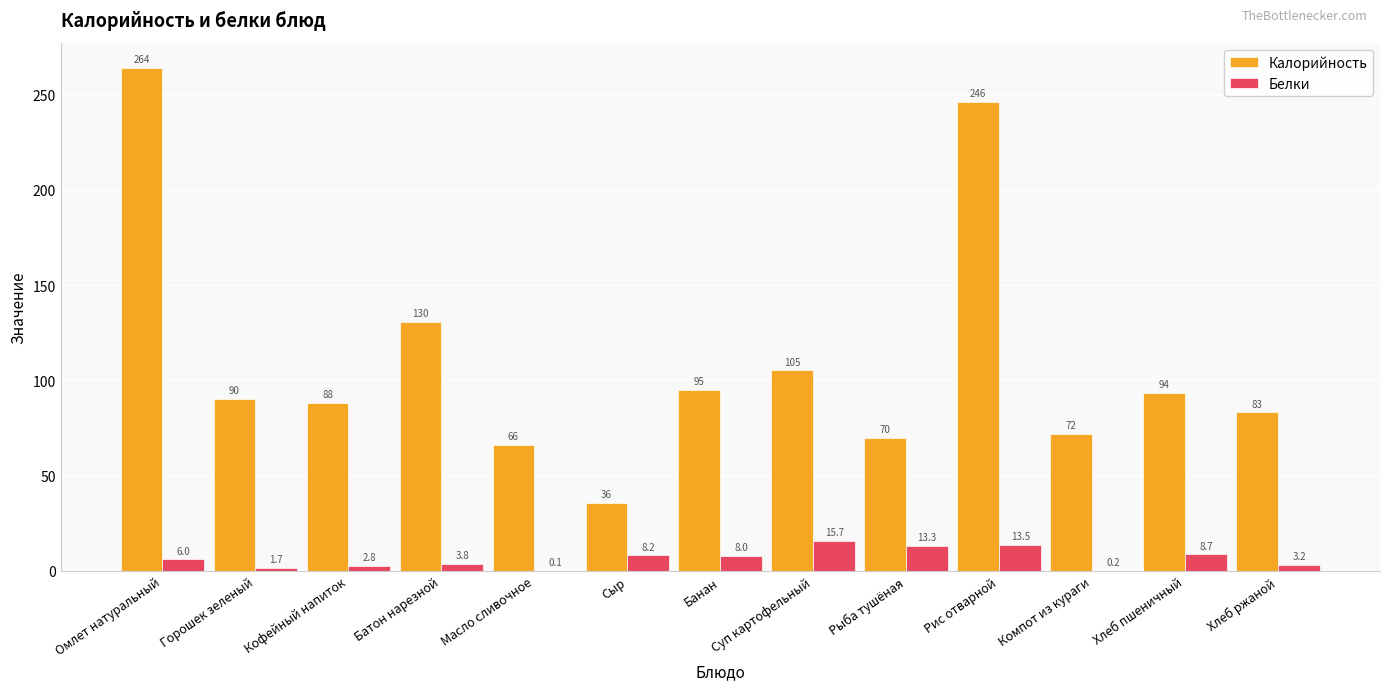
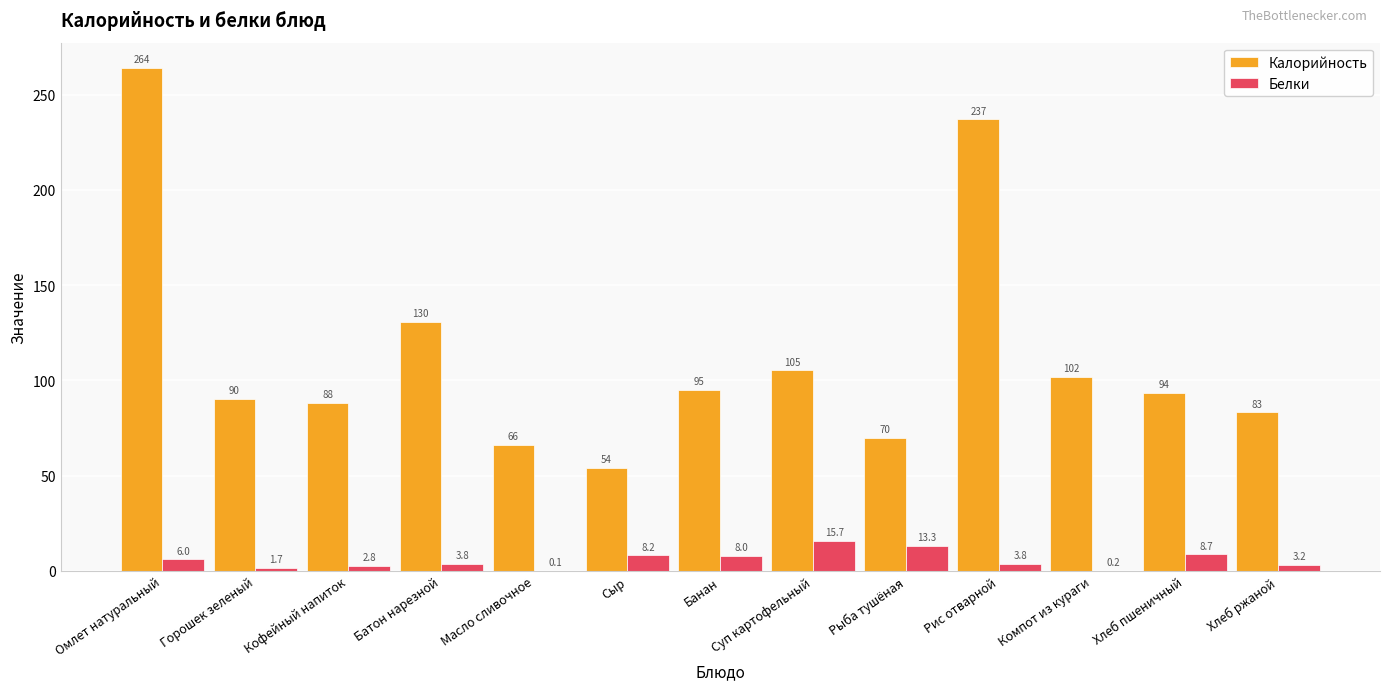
  {
    "Калорийность": {
      "Омлет натуральный": 264,
      "Горошек зеленый": 90,
      "Кофейный напиток": 88,
      "Батон нарезной": 130,
      "Масло сливочное": 66,
-     "Сыр": 36,
+     "Сыр": 54,
      "Банан": 95,
      "Суп картофельный": 105,
      "Рыба тушёная": 70,
-     "Рис отварной": 246,
-     "Компот из кураги": 72,
+     "Рис отварной": 237,
+     "Компот из кураги": 102,
      "Хлеб пшеничный": 94,
      "Хлеб ржаной": 83
    },
    "Белки": {
      "Омлет натуральный": 6.0,
      "Горошек зеленый": 1.7,
      "Кофейный напиток": 2.8,
      "Батон нарезной": 3.8,
      "Масло сливочное": 0.1,
      "Сыр": 8.2,
      "Банан": 8.0,
      "Суп картофельный": 15.7,
      "Рыба тушёная": 13.3,
-     "Рис отварной": 13.5,
+     "Рис отварной": 3.8,
      "Компот из кураги": 0.2,
      "Хлеб пшеничный": 8.7,
      "Хлеб ржаной": 3.2
    }
  }
